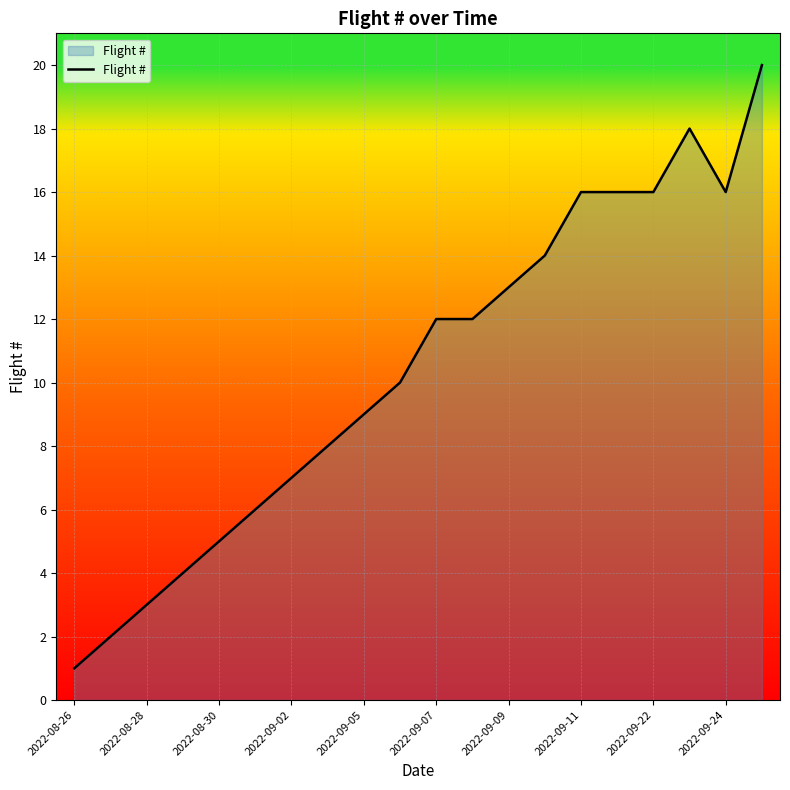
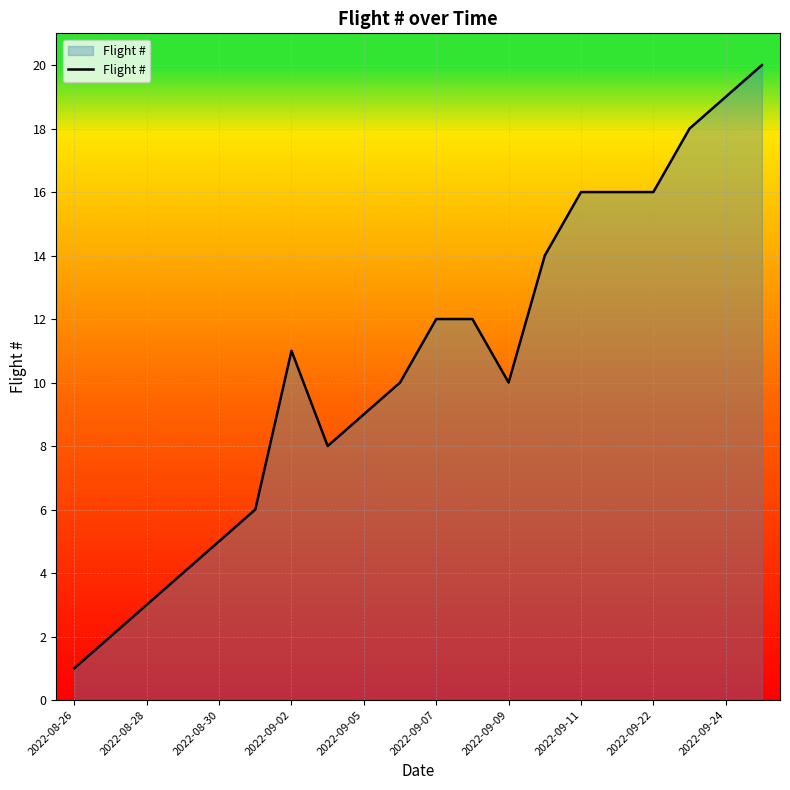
  {
    "2022-08-26": 1,
    "2022-08-28": 3,
    "2022-08-30": 5,
-   "2022-09-02": 7,
+   "2022-09-02": 11,
    "2022-09-05": 9,
    "2022-09-07": 12,
-   "2022-09-09": 13,
+   "2022-09-09": 10,
    "2022-09-11": 16,
    "2022-09-22": 16,
-   "2022-09-24": 16
+   "2022-09-24": 19
  }
